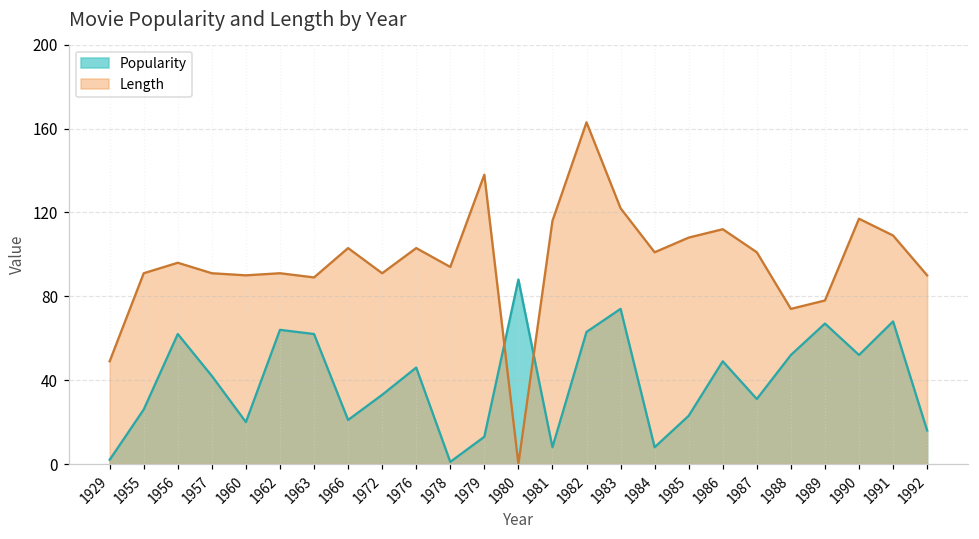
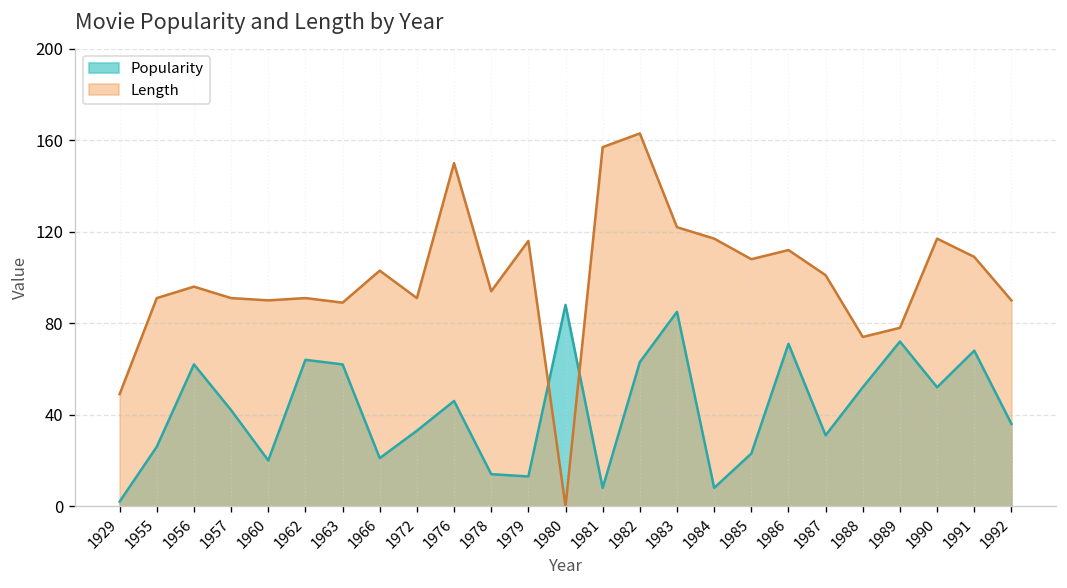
  {
    "Popularity": {
      "1929": 2,
      "1955": 26,
      "1956": 62,
      "1957": 42,
      "1960": 20,
      "1962": 64,
      "1963": 62,
      "1966": 21,
      "1972": 33,
      "1976": 46,
-     "1978": 1,
+     "1978": 14,
      "1979": 13,
      "1980": 88,
      "1981": 8,
      "1982": 63,
-     "1983": 74,
+     "1983": 85,
      "1984": 8,
      "1985": 23,
-     "1986": 49,
+     "1986": 71,
      "1987": 31,
      "1988": 52,
-     "1989": 67,
+     "1989": 72,
      "1990": 52,
      "1991": 68,
-     "1992": 16
+     "1992": 36
    },
    "Length": {
      "1929": 49,
      "1955": 91,
      "1956": 96,
      "1957": 91,
      "1960": 90,
      "1962": 91,
      "1963": 89,
      "1966": 103,
      "1972": 91,
-     "1976": 103,
+     "1976": 150,
      "1978": 94,
-     "1979": 138,
+     "1979": 116,
      "1980": 0,
-     "1981": 116,
+     "1981": 157,
      "1982": 163,
      "1983": 122,
-     "1984": 101,
+     "1984": 117,
      "1985": 108,
      "1986": 112,
      "1987": 101,
      "1988": 74,
      "1989": 78,
      "1990": 117,
      "1991": 109,
      "1992": 90
    }
  }
